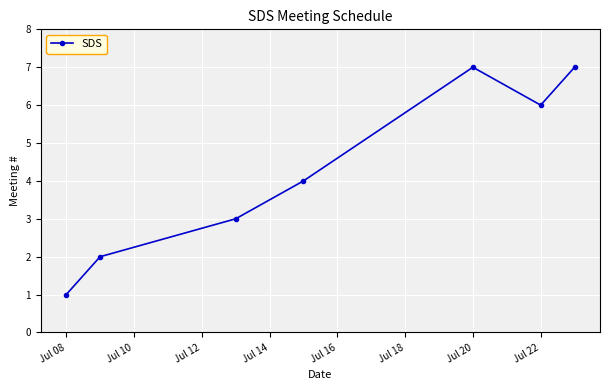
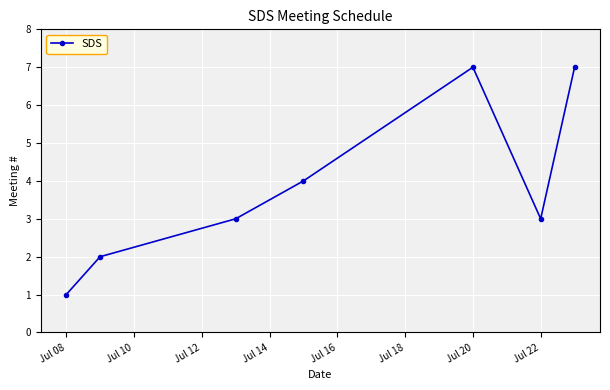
  {
    "Jul 08": 1,
    "Jul 20": 7,
-   "Jul 22": 6
+   "Jul 22": 3
  }
